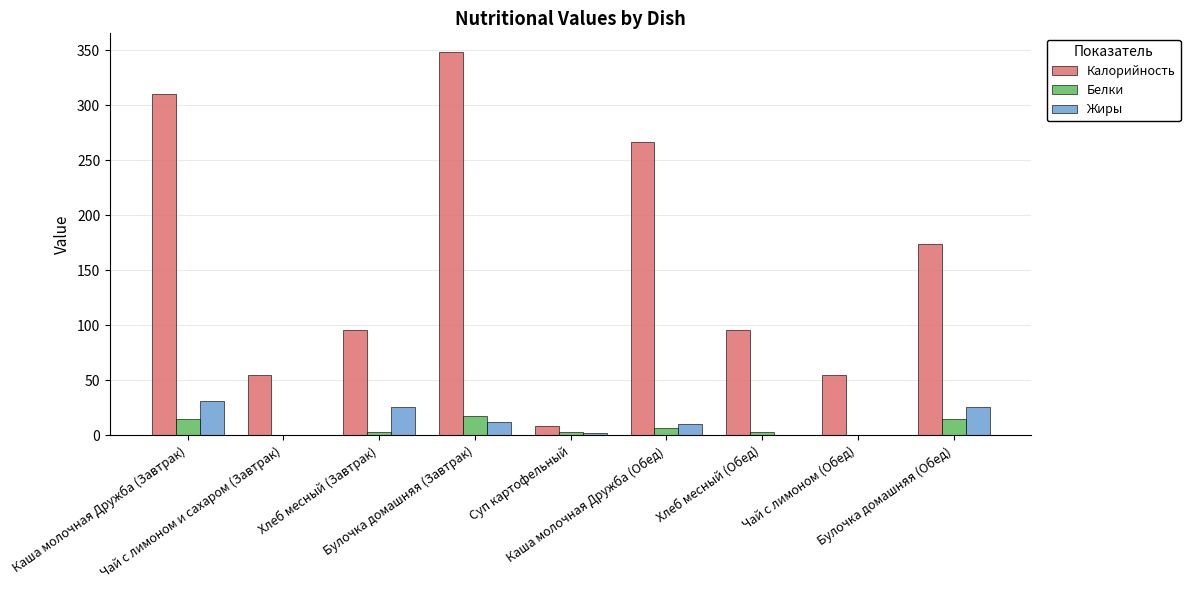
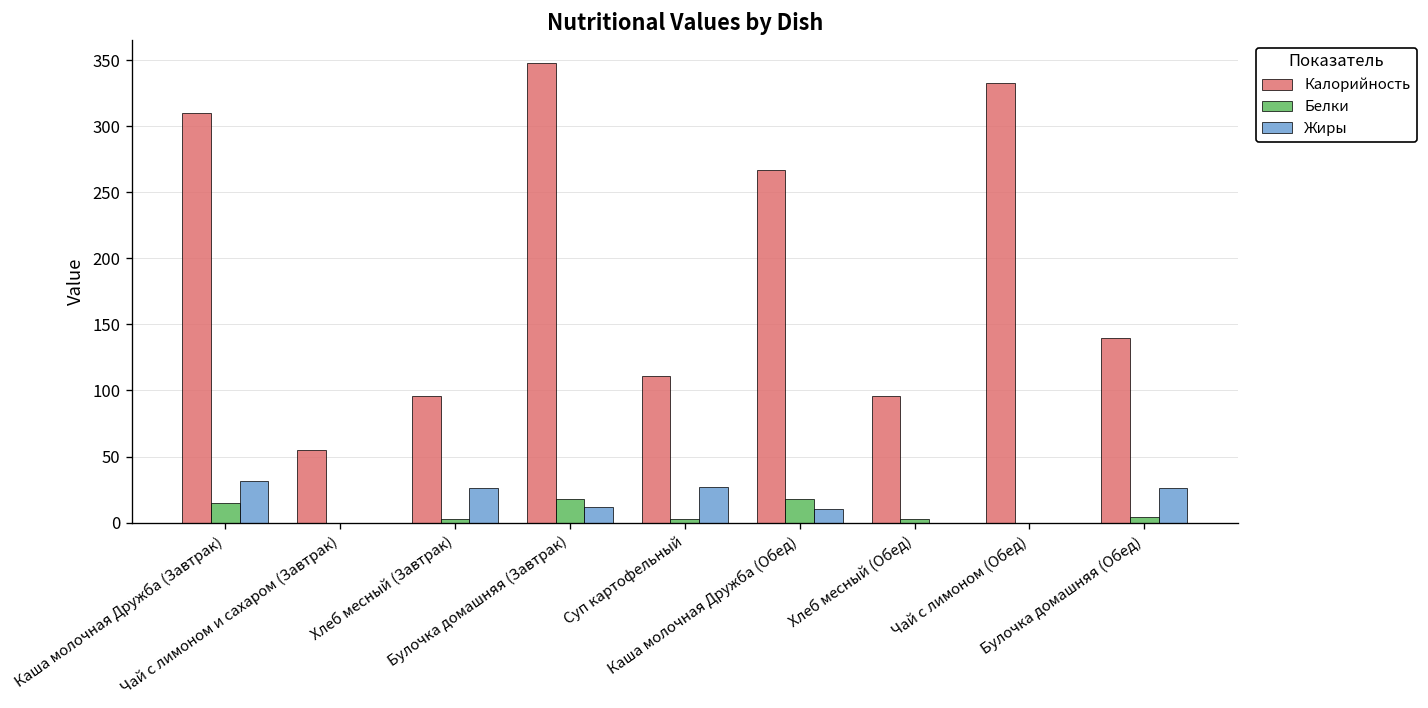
  {
    "Калорийность": {
      "Каша молочная Дружба (Завтрак)": 310,
      "Чай с лимоном и сахаром (Завтрак)": 55,
      "Хлеб месный (Завтрак)": 96,
      "Булочка домашняя (Завтрак)": 348,
-     "Суп картофельный": 9,
+     "Суп картофельный": 111,
      "Каша молочная Дружба (Обед)": 267,
      "Хлеб месный (Обед)": 96,
-     "Чай с лимоном (Обед)": 55,
-     "Булочка домашняя (Обед)": 174
+     "Чай с лимоном (Обед)": 333,
+     "Булочка домашняя (Обед)": 140
    },
    "Белки": {
      "Каша молочная Дружба (Завтрак)": 15,
      "Чай с лимоном и сахаром (Завтрак)": 0,
      "Хлеб месный (Завтрак)": 3,
      "Булочка домашняя (Завтрак)": 18,
      "Суп картофельный": 3,
-     "Каша молочная Дружба (Обед)": 7,
+     "Каша молочная Дружба (Обед)": 18,
      "Хлеб месный (Обед)": 3,
      "Чай с лимоном (Обед)": 0,
-     "Булочка домашняя (Обед)": 15
+     "Булочка домашняя (Обед)": 4
    },
    "Жиры": {
      "Каша молочная Дружба (Завтрак)": 31,
      "Чай с лимоном и сахаром (Завтрак)": 0,
      "Хлеб месный (Завтрак)": 26,
      "Булочка домашняя (Завтрак)": 12,
-     "Суп картофельный": 3,
+     "Суп картофельный": 27,
      "Каша молочная Дружба (Обед)": 10,
      "Хлеб месный (Обед)": 0,
      "Чай с лимоном (Обед)": 0,
      "Булочка домашняя (Обед)": 26
    }
  }
